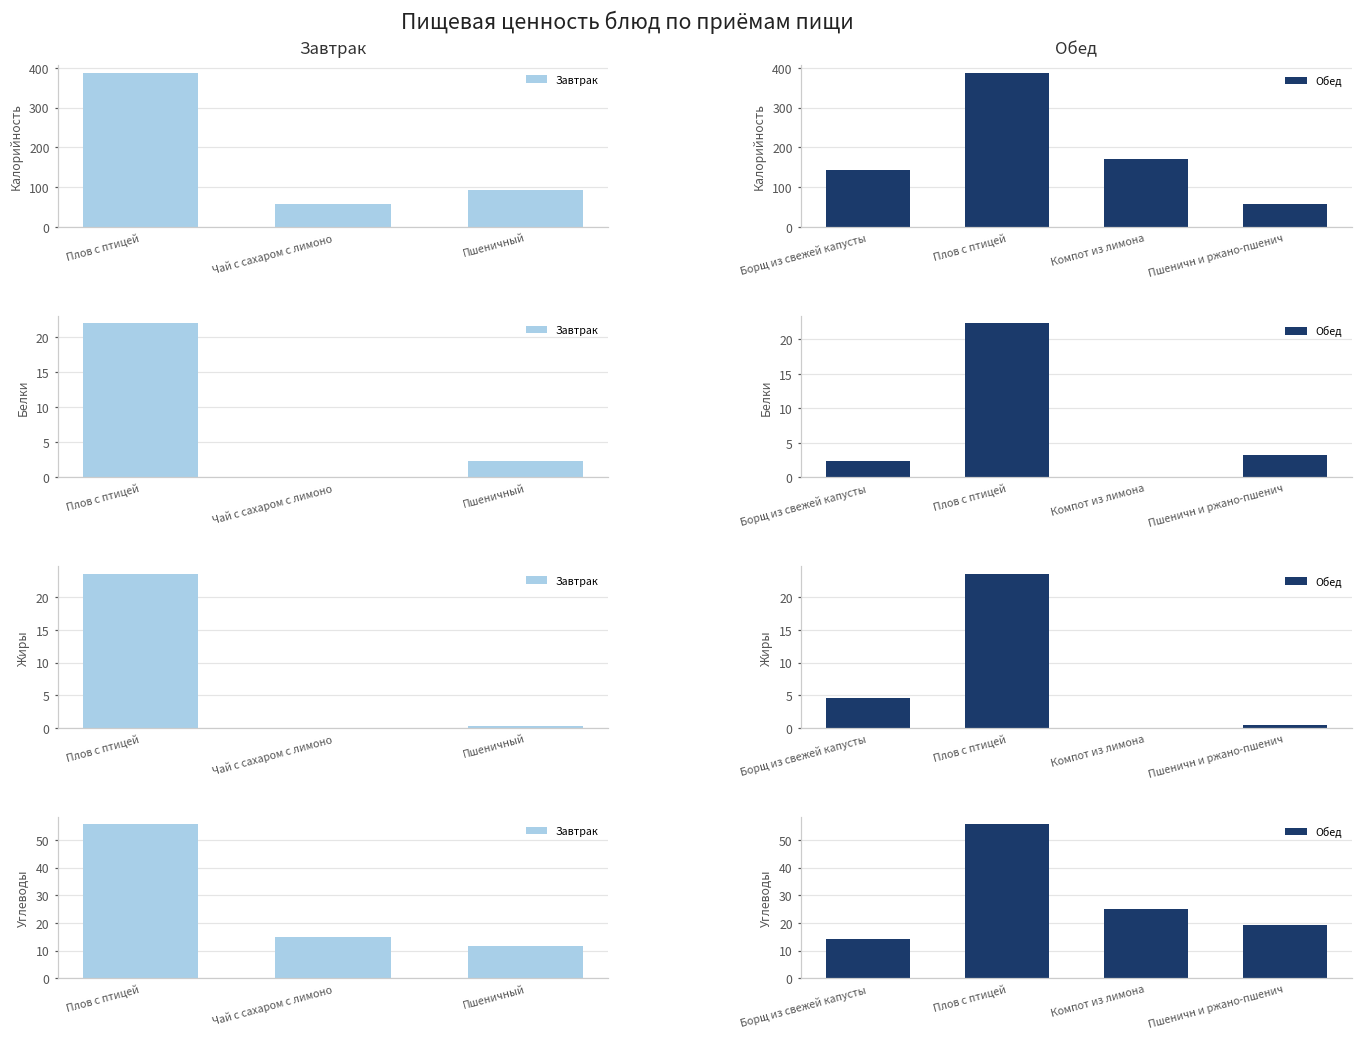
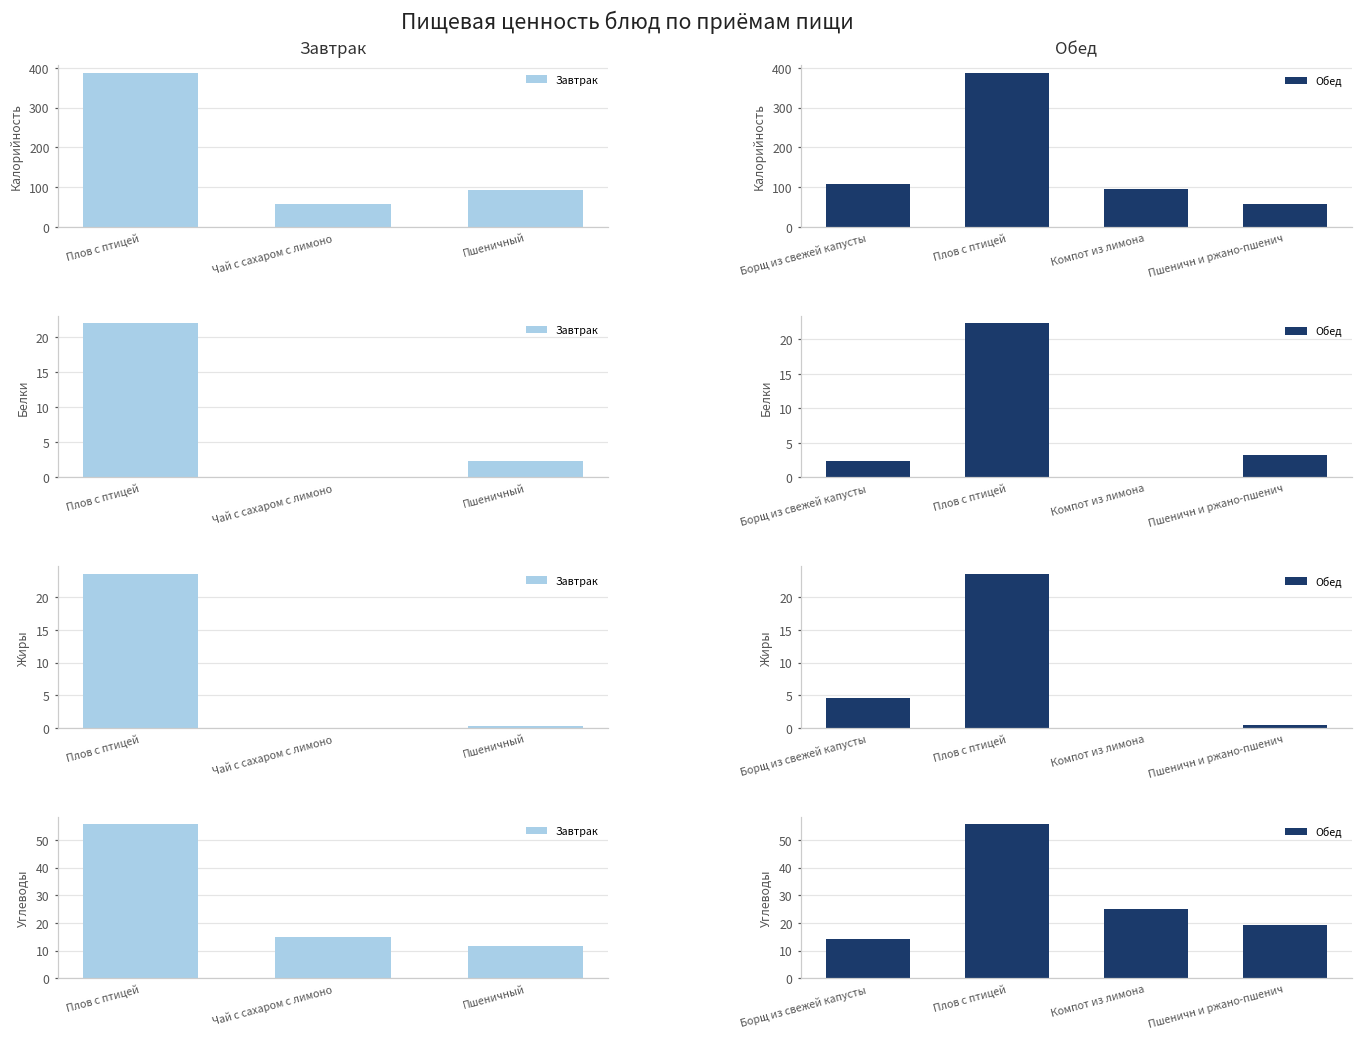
  {
    "Завтрак": {
      "Плов с птицей": 390,
      "Чай с сахаром с лимоно": 60,
      "Пшеничный": 90
    },
    "Обед": {
-     "Борщ из свежей капусты": 140,
+     "Борщ из свежей капусты": 110,
      "Плов с птицей": 390,
-     "Компот из лимона": 170,
+     "Компот из лимона": 100,
      "Пшеничн и ржано-пшенич": 60
    }
  }
